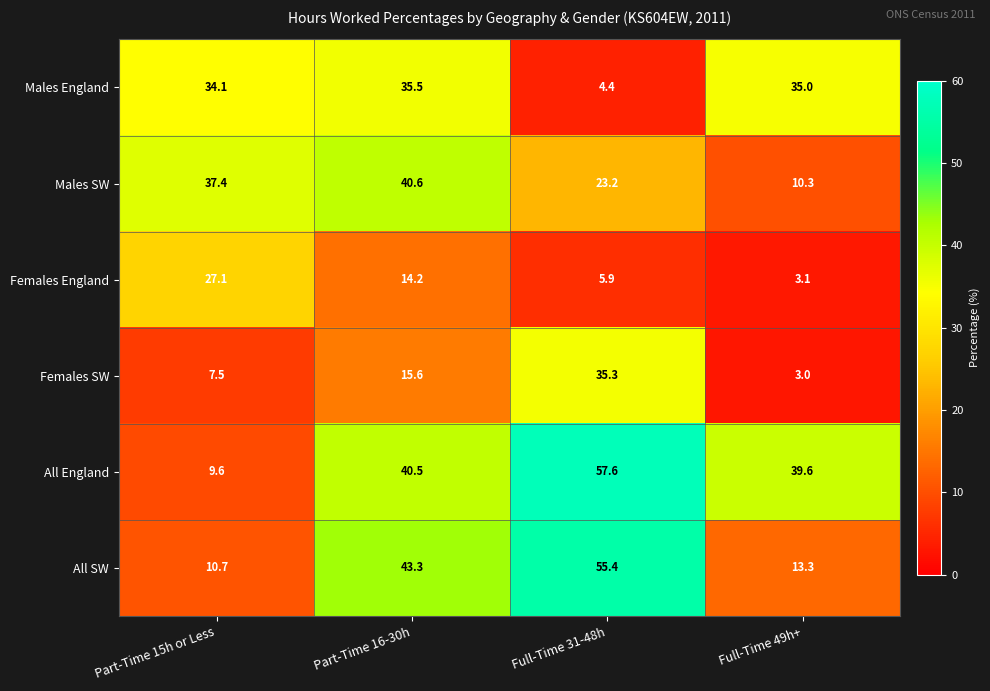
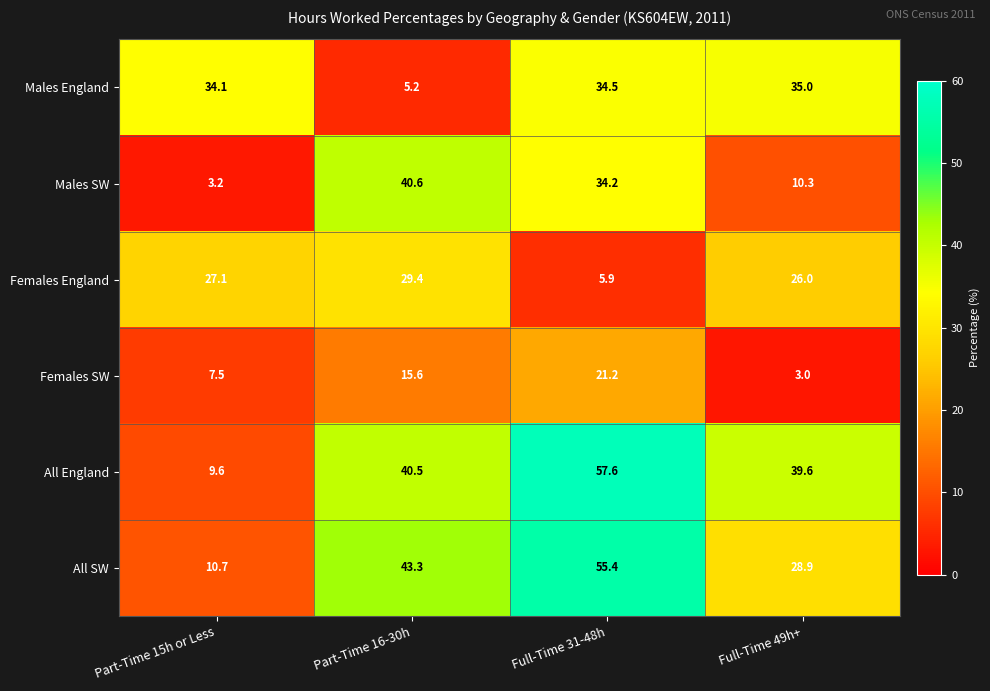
  {
    "Males England": {
      "Part-Time 15h or Less": 34.1,
-     "Part-Time 16-30h": 35.5,
-     "Full-Time 31-48h": 4.4,
+     "Part-Time 16-30h": 5.2,
+     "Full-Time 31-48h": 34.5,
      "Full-Time 49h+": 35.0
    },
    "Males SW": {
-     "Part-Time 15h or Less": 37.4,
+     "Part-Time 15h or Less": 3.2,
      "Part-Time 16-30h": 40.6,
-     "Full-Time 31-48h": 23.2,
+     "Full-Time 31-48h": 34.2,
      "Full-Time 49h+": 10.3
    },
    "Females England": {
      "Part-Time 15h or Less": 27.1,
-     "Part-Time 16-30h": 14.2,
+     "Part-Time 16-30h": 29.4,
      "Full-Time 31-48h": 5.9,
-     "Full-Time 49h+": 3.1
+     "Full-Time 49h+": 26.0
    },
    "Females SW": {
      "Part-Time 15h or Less": 7.5,
      "Part-Time 16-30h": 15.6,
-     "Full-Time 31-48h": 35.3,
+     "Full-Time 31-48h": 21.2,
      "Full-Time 49h+": 3.0
    },
    "All England": {
      "Part-Time 15h or Less": 9.6,
      "Part-Time 16-30h": 40.5,
      "Full-Time 31-48h": 57.6,
      "Full-Time 49h+": 39.6
    },
    "All SW": {
      "Part-Time 15h or Less": 10.7,
      "Part-Time 16-30h": 43.3,
      "Full-Time 31-48h": 55.4,
-     "Full-Time 49h+": 13.3
+     "Full-Time 49h+": 28.9
    }
  }
